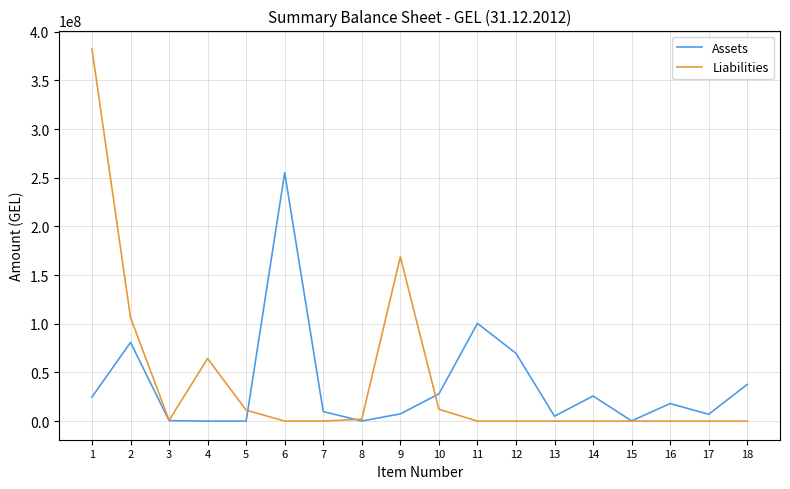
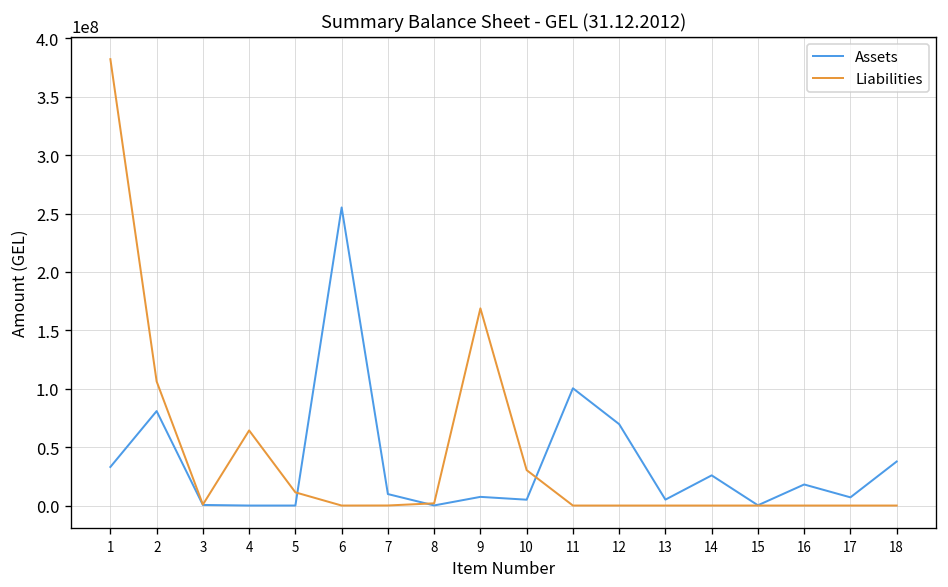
  {
    "Assets": {
-     "1": 20000000,
+     "1": 30000000,
      "2": 80000000,
      "4": 0,
      "5": 0,
      "6": 260000000,
      "7": 10000000,
      "9": 10000000,
-     "10": 30000000,
+     "10": 10000000,
      "11": 100000000,
      "12": 70000000,
      "13": 10000000,
      "14": 30000000,
      "16": 20000000,
      "17": 10000000,
      "18": 40000000
    },
    "Liabilities": {
      "1": 380000000,
      "2": 110000000,
      "4": 60000000,
      "5": 10000000,
      "6": 0,
      "7": 0,
      "9": 170000000,
-     "10": 10000000,
+     "10": 30000000,
      "11": 0,
      "12": 0,
      "13": 0,
      "14": 0,
      "16": 0,
      "17": 0,
      "18": 0
    }
  }
